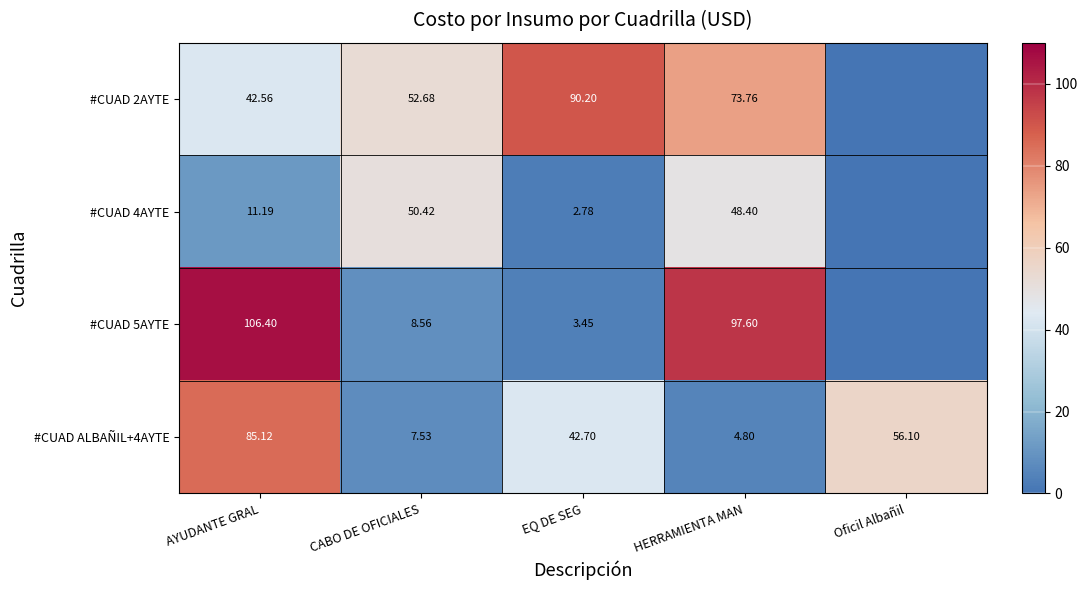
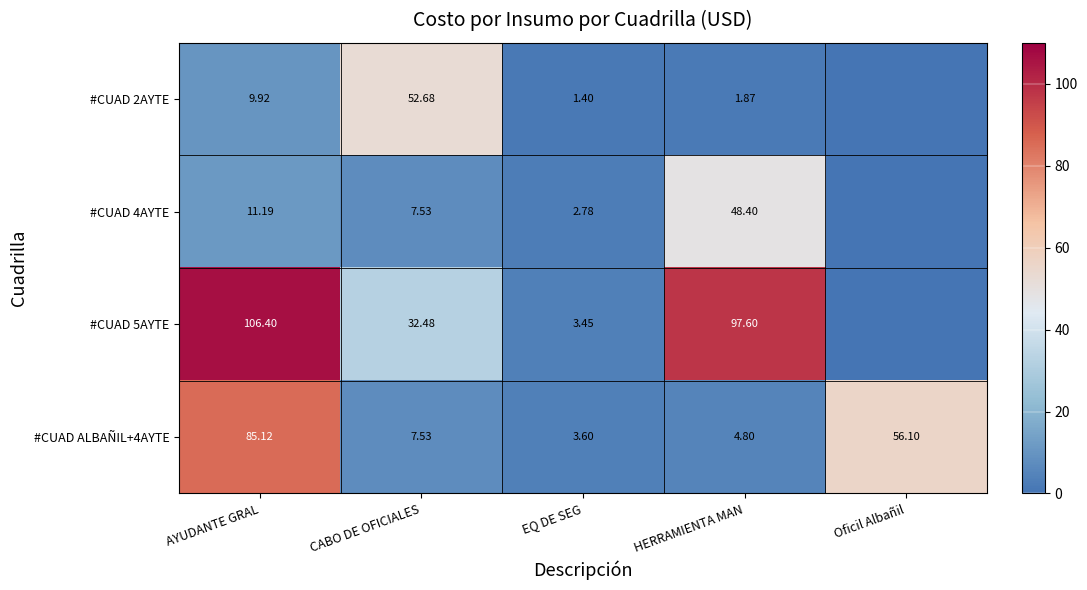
  {
    "#CUAD 2AYTE": {
-     "AYUDANTE GRAL": 42.56,
+     "AYUDANTE GRAL": 9.92,
      "CABO DE OFICIALES": 52.68,
-     "EQ DE SEG": 90.20,
-     "HERRAMIENTA MAN": 73.76
+     "EQ DE SEG": 1.40,
+     "HERRAMIENTA MAN": 1.87
    },
    "#CUAD 4AYTE": {
      "AYUDANTE GRAL": 11.19,
-     "CABO DE OFICIALES": 50.42,
+     "CABO DE OFICIALES": 7.53,
      "EQ DE SEG": 2.78,
      "HERRAMIENTA MAN": 48.40
    },
    "#CUAD 5AYTE": {
      "AYUDANTE GRAL": 106.40,
-     "CABO DE OFICIALES": 8.56,
+     "CABO DE OFICIALES": 32.48,
      "EQ DE SEG": 3.45,
      "HERRAMIENTA MAN": 97.60
    },
    "#CUAD ALBAÑIL+4AYTE": {
      "AYUDANTE GRAL": 85.12,
      "CABO DE OFICIALES": 7.53,
-     "EQ DE SEG": 42.70,
+     "EQ DE SEG": 3.60,
      "HERRAMIENTA MAN": 4.80,
      "Oficil Albañil": 56.10
    }
  }
